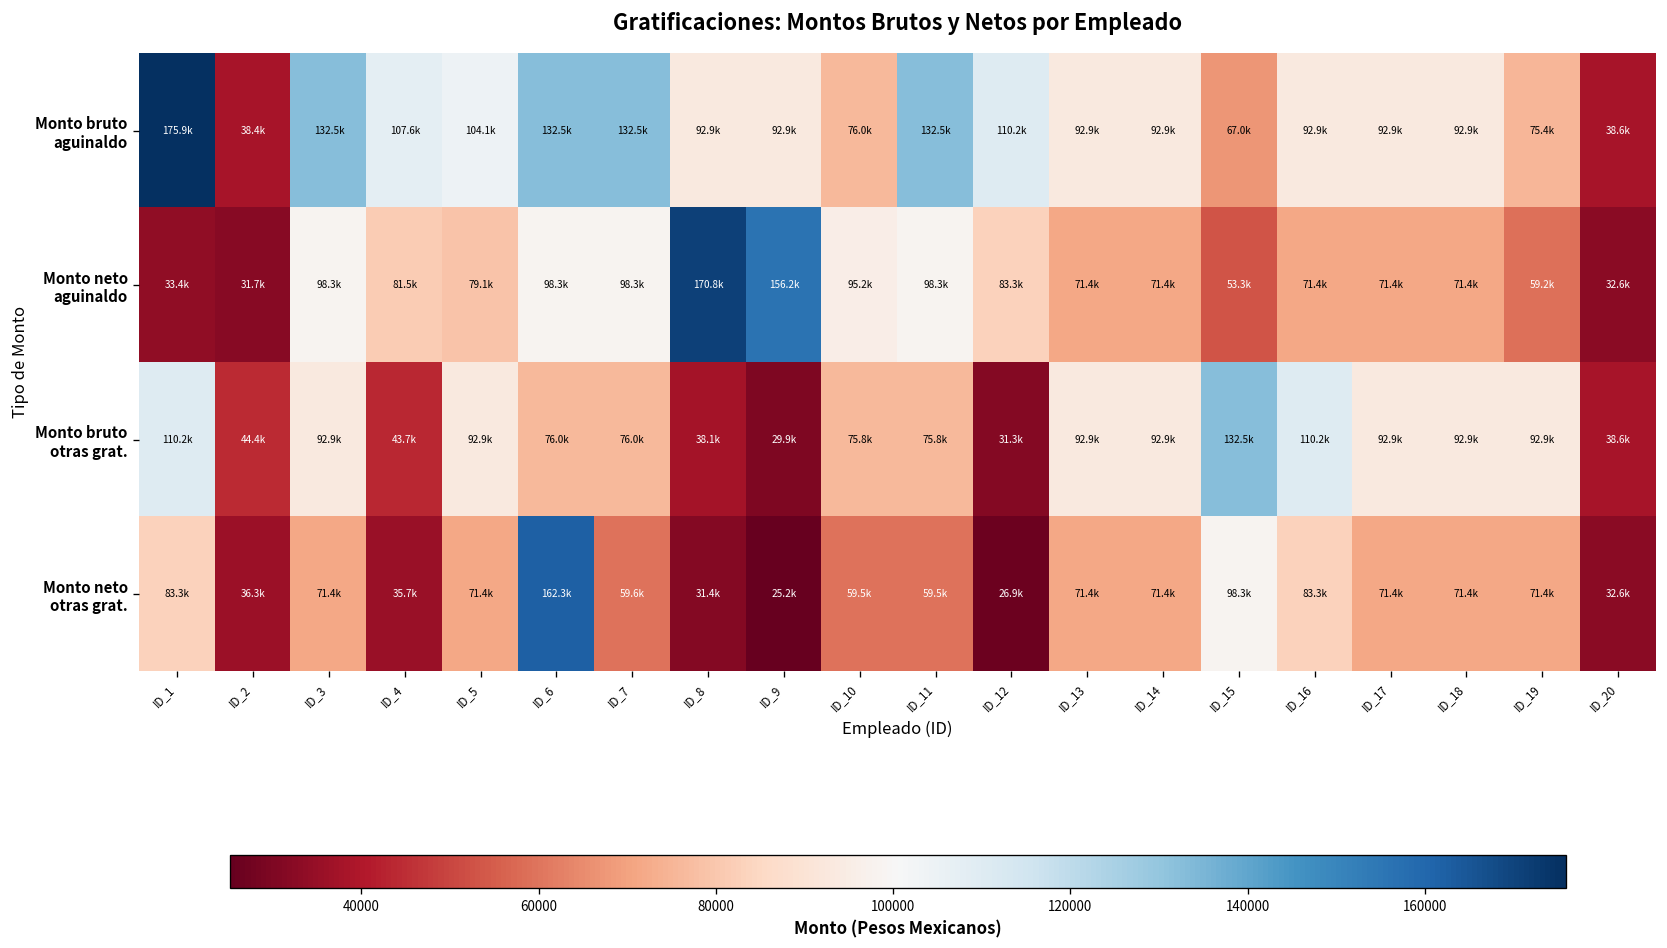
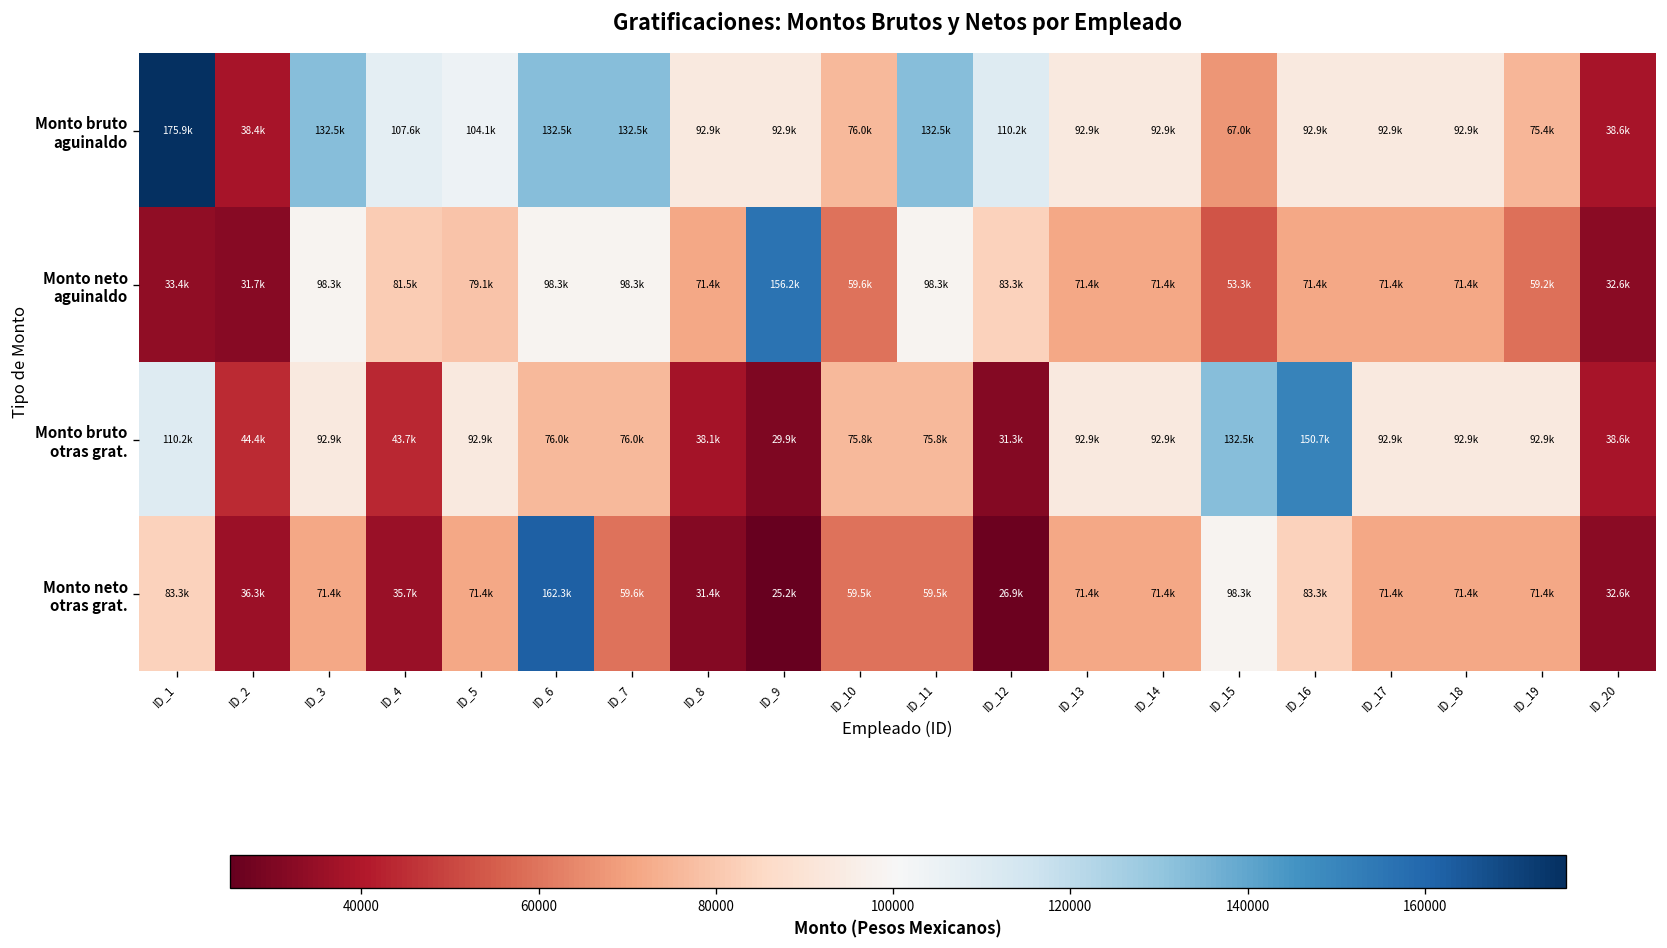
  {
    "Monto bruto aguinaldo": {
      "ID_1": "175.9k",
      "ID_2": "38.4k",
      "ID_3": "132.5k",
      "ID_4": "107.6k",
      "ID_5": "104.1k",
      "ID_6": "132.5k",
      "ID_7": "132.5k",
      "ID_8": "92.9k",
      "ID_9": "92.9k",
      "ID_10": "76.0k",
      "ID_11": "132.5k",
      "ID_12": "110.2k",
      "ID_13": "92.9k",
      "ID_14": "92.9k",
      "ID_15": "67.0k",
      "ID_16": "92.9k",
      "ID_17": "92.9k",
      "ID_18": "92.9k",
      "ID_19": "75.4k",
      "ID_20": "38.6k"
    },
    "Monto neto aguinaldo": {
      "ID_1": "33.4k",
      "ID_2": "31.7k",
      "ID_3": "98.3k",
      "ID_4": "81.5k",
      "ID_5": "79.1k",
      "ID_6": "98.3k",
      "ID_7": "98.3k",
-     "ID_8": "170.8k",
+     "ID_8": "71.4k",
      "ID_9": "156.2k",
-     "ID_10": "95.2k",
+     "ID_10": "59.6k",
      "ID_11": "98.3k",
      "ID_12": "83.3k",
      "ID_13": "71.4k",
      "ID_14": "71.4k",
      "ID_15": "53.3k",
      "ID_16": "71.4k",
      "ID_17": "71.4k",
      "ID_18": "71.4k",
      "ID_19": "59.2k",
      "ID_20": "32.6k"
    },
    "Monto bruto otras grat.": {
      "ID_1": "110.2k",
      "ID_2": "44.4k",
      "ID_3": "92.9k",
      "ID_4": "43.7k",
      "ID_5": "92.9k",
      "ID_6": "76.0k",
      "ID_7": "76.0k",
      "ID_8": "38.1k",
      "ID_9": "29.9k",
      "ID_10": "75.8k",
      "ID_11": "75.8k",
      "ID_12": "31.3k",
      "ID_13": "92.9k",
      "ID_14": "92.9k",
      "ID_15": "132.5k",
-     "ID_16": "110.2k",
+     "ID_16": "150.7k",
      "ID_17": "92.9k",
      "ID_18": "92.9k",
      "ID_19": "92.9k",
      "ID_20": "38.6k"
    },
    "Monto neto otras grat.": {
      "ID_1": "83.3k",
      "ID_2": "36.3k",
      "ID_3": "71.4k",
      "ID_4": "35.7k",
      "ID_5": "71.4k",
      "ID_6": "162.3k",
      "ID_7": "59.6k",
      "ID_8": "31.4k",
      "ID_9": "25.2k",
      "ID_10": "59.5k",
      "ID_11": "59.5k",
      "ID_12": "26.9k",
      "ID_13": "71.4k",
      "ID_14": "71.4k",
      "ID_15": "98.3k",
      "ID_16": "83.3k",
      "ID_17": "71.4k",
      "ID_18": "71.4k",
      "ID_19": "71.4k",
      "ID_20": "32.6k"
    }
  }
